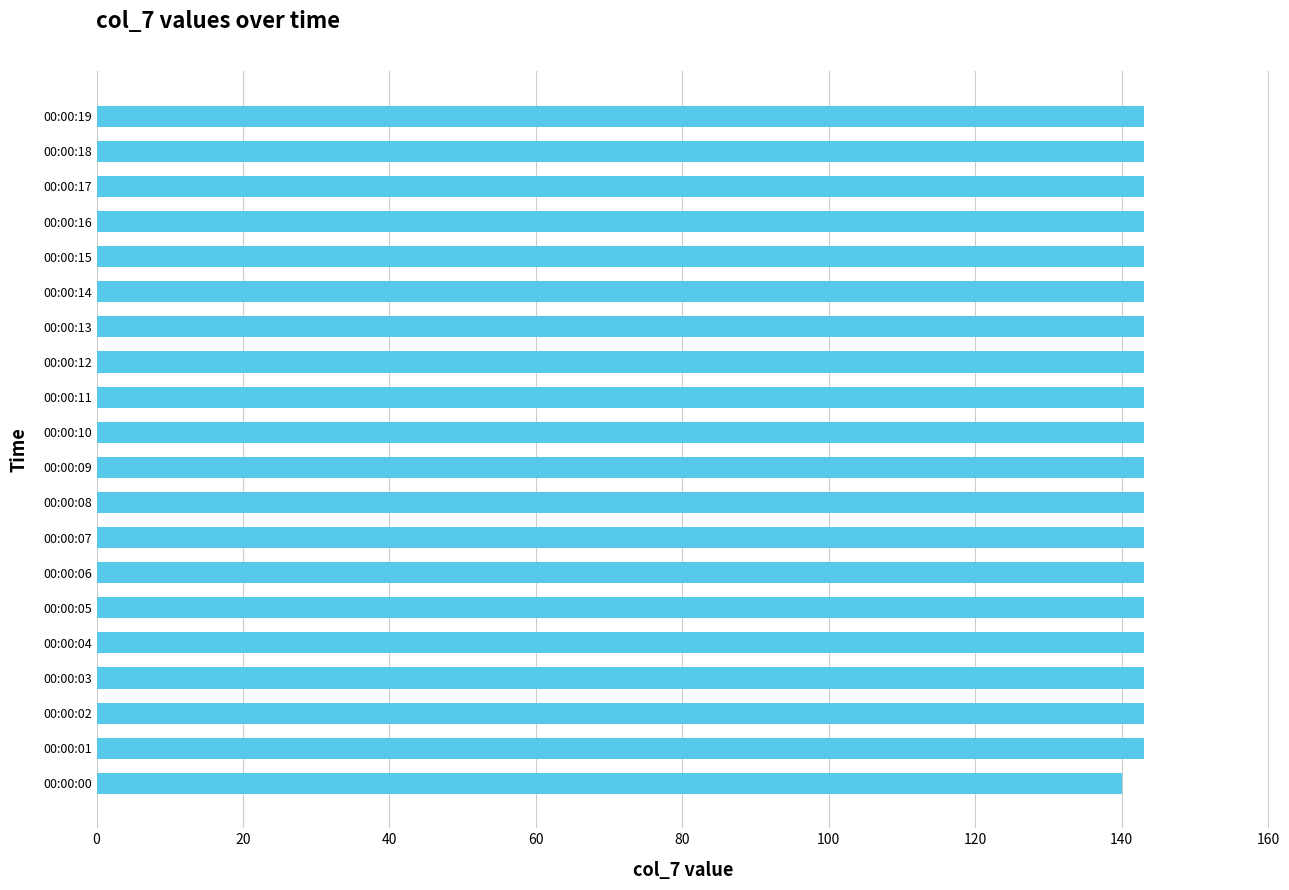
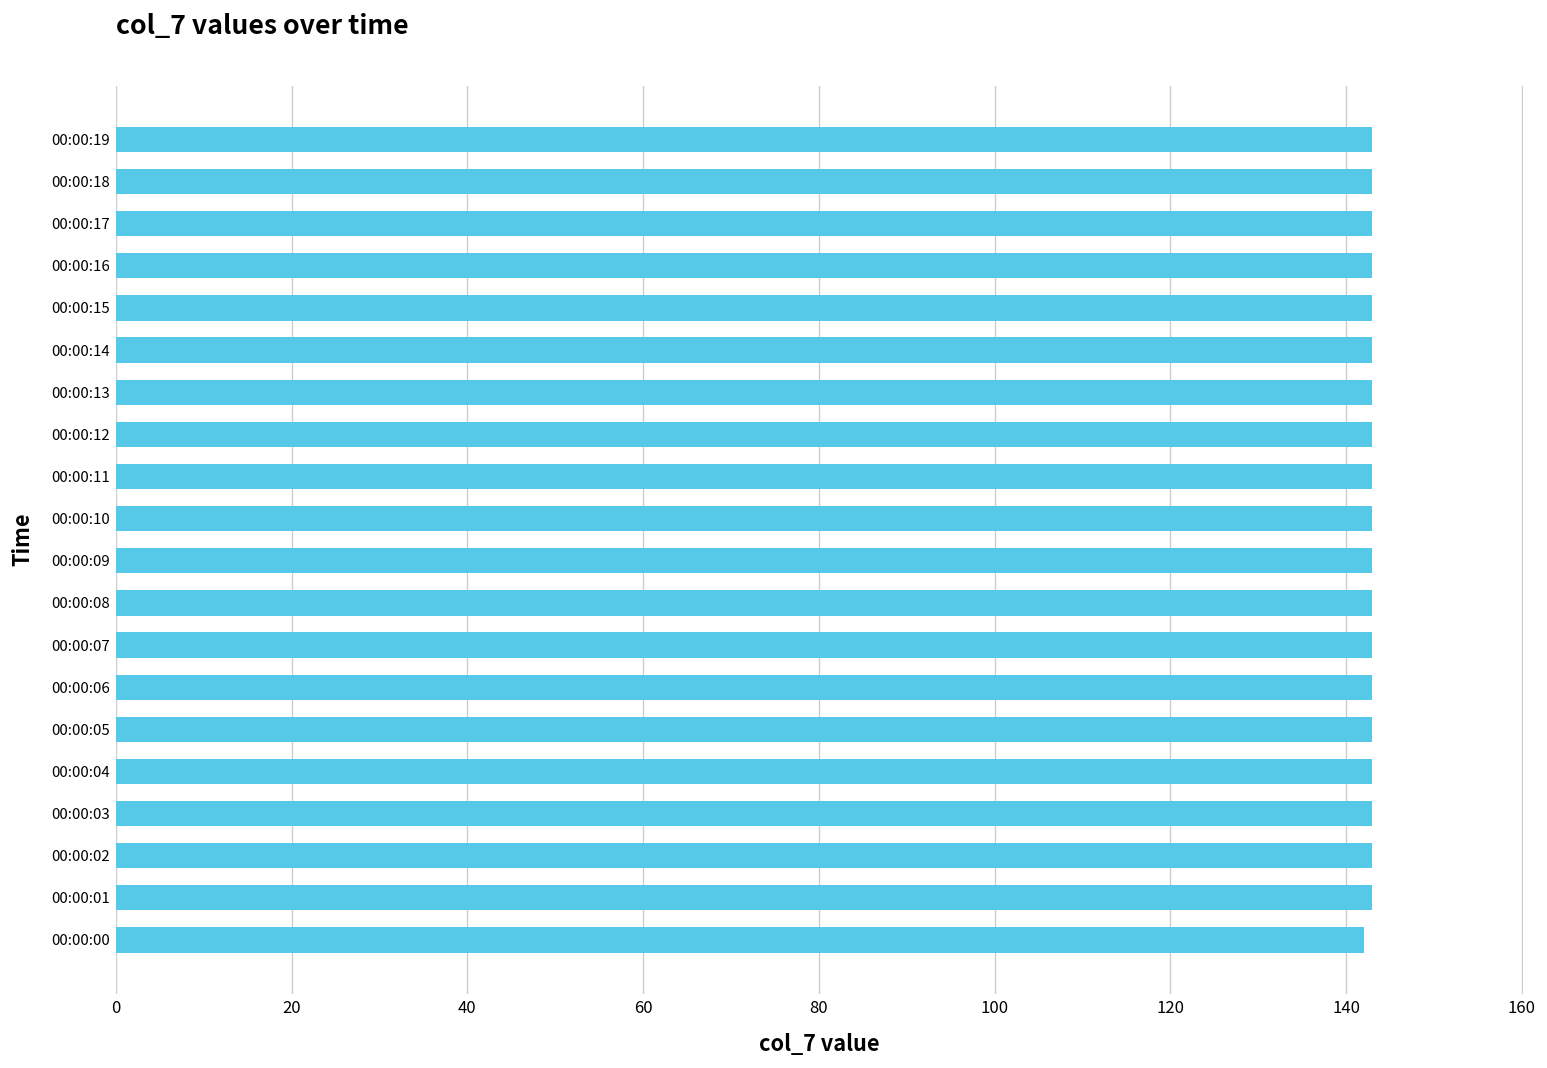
  {
    "00:00:19": 143,
    "00:00:18": 143,
    "00:00:17": 143,
    "00:00:16": 143,
    "00:00:15": 143,
    "00:00:14": 143,
    "00:00:13": 143,
    "00:00:12": 143,
    "00:00:11": 143,
    "00:00:10": 143,
    "00:00:09": 143,
    "00:00:08": 143,
    "00:00:07": 143,
    "00:00:06": 143,
    "00:00:05": 143,
    "00:00:04": 143,
    "00:00:03": 143,
    "00:00:02": 143,
    "00:00:01": 143,
-   "00:00:00": 140
+   "00:00:00": 142
  }
